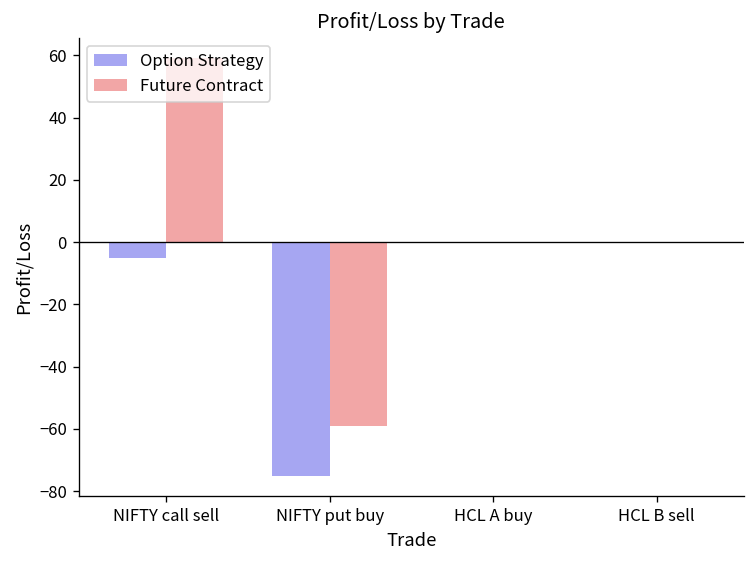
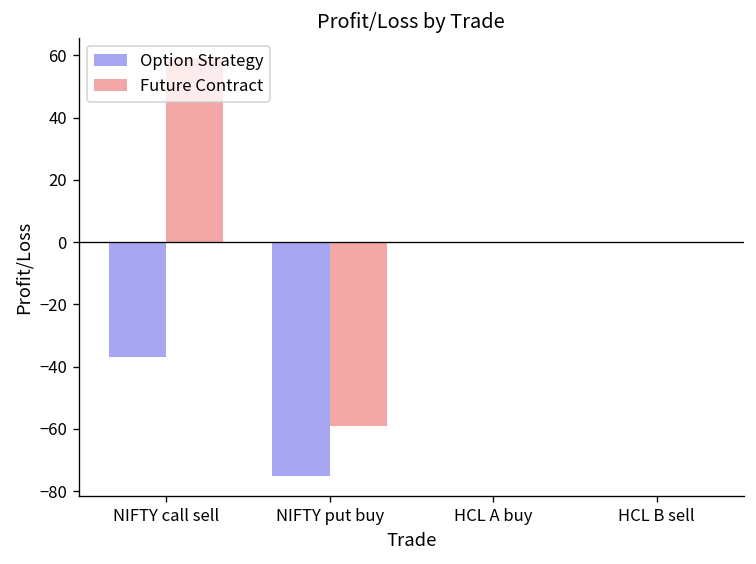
  {
    "Option Strategy": {
-     "NIFTY call sell": -5,
+     "NIFTY call sell": -37,
      "NIFTY put buy": -75,
      "HCL A buy": 0,
      "HCL B sell": 0
    },
    "Future Contract": {
      "NIFTY put buy": -59,
      "HCL A buy": 0,
      "HCL B sell": 0
    }
  }
